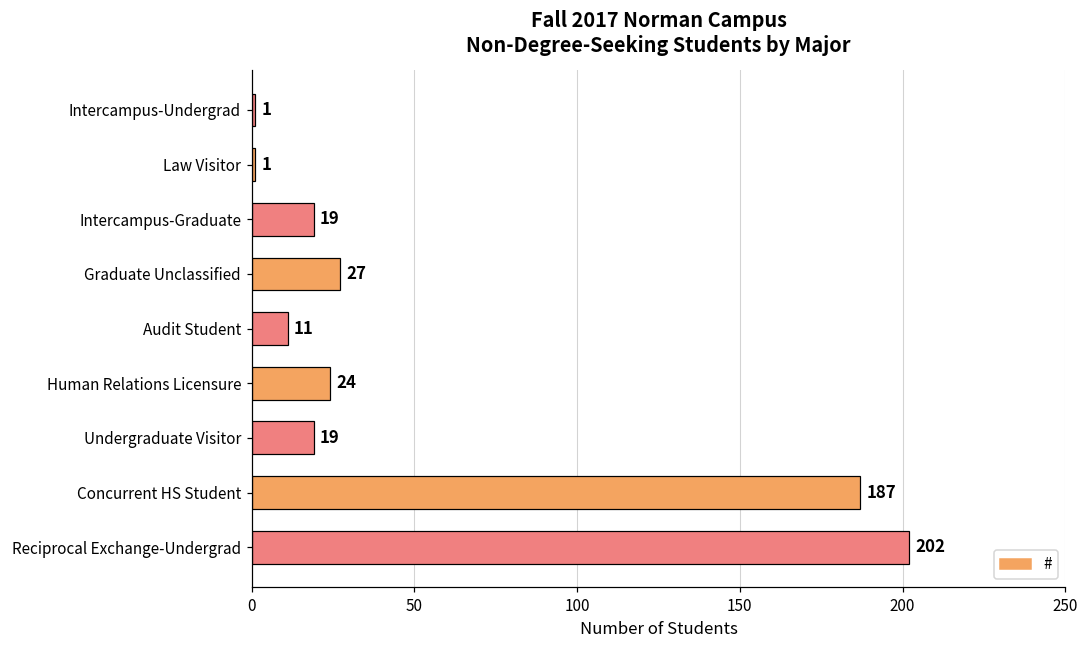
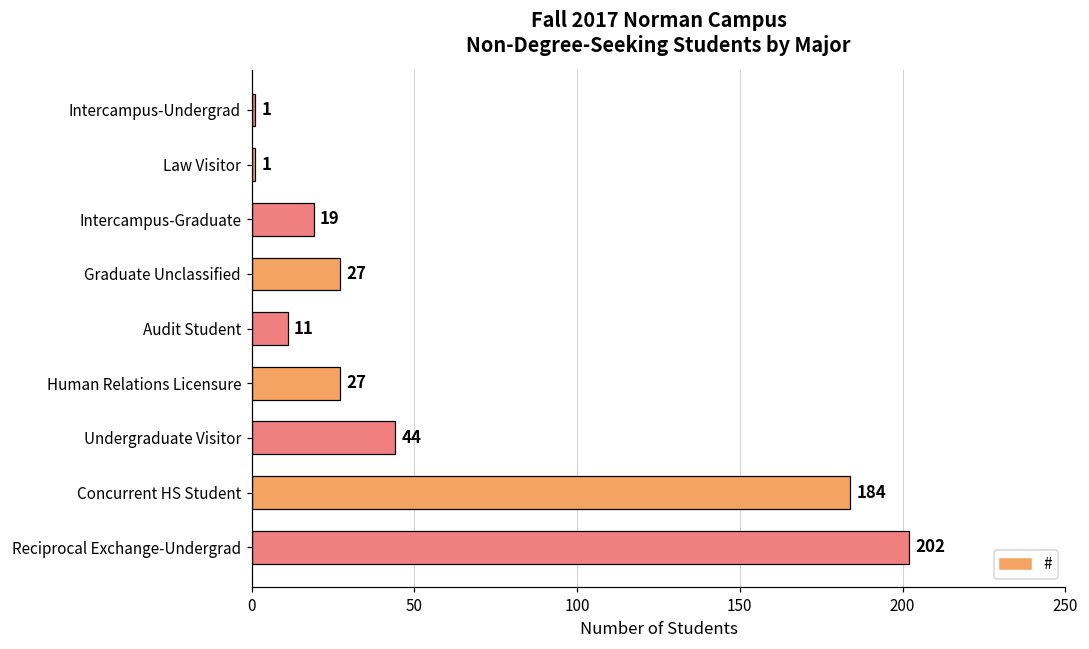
  {
    "Intercampus-Undergrad": 1,
    "Law Visitor": 1,
    "Intercampus-Graduate": 19,
    "Graduate Unclassified": 27,
    "Audit Student": 11,
-   "Human Relations Licensure": 24,
-   "Undergraduate Visitor": 19,
-   "Concurrent HS Student": 187,
+   "Human Relations Licensure": 27,
+   "Undergraduate Visitor": 44,
+   "Concurrent HS Student": 184,
    "Reciprocal Exchange-Undergrad": 202
  }
